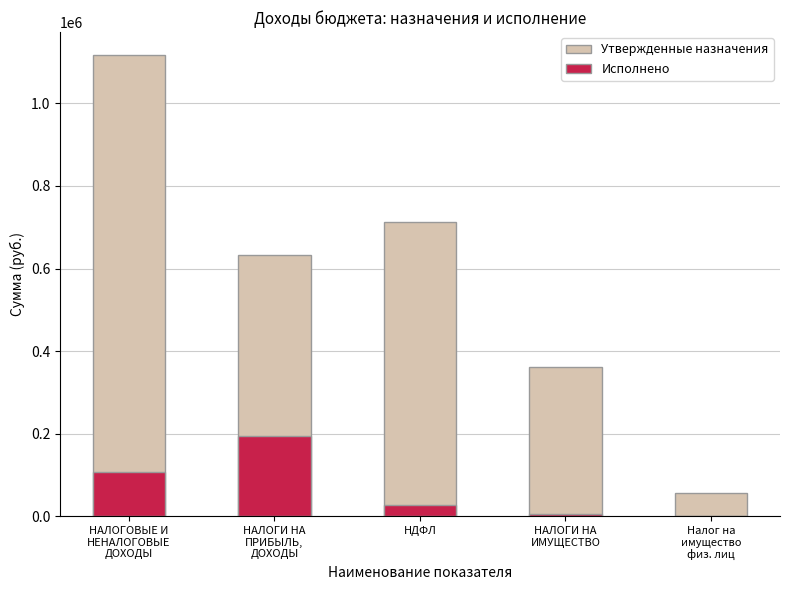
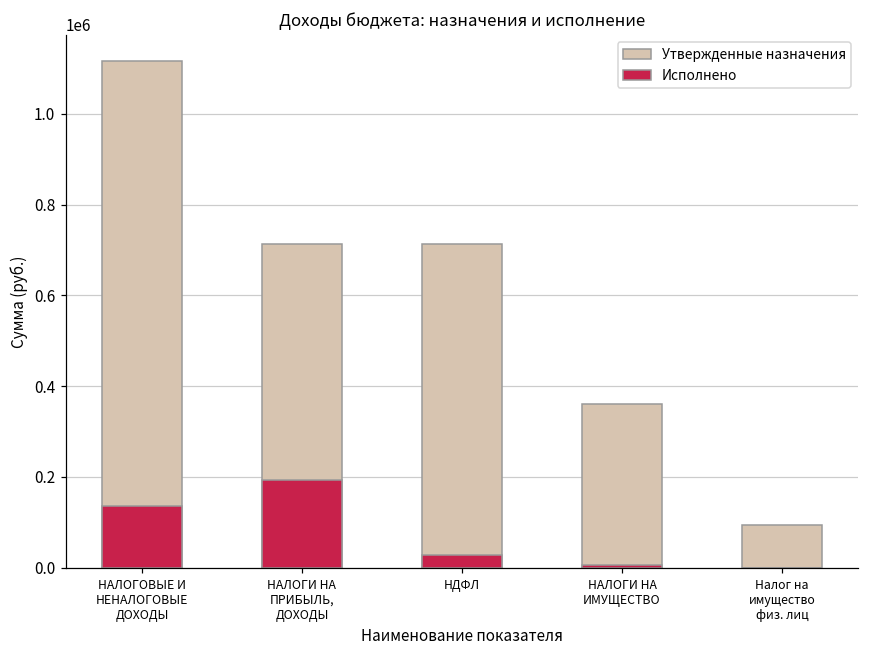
  {
    "Утвержденные назначения": {
      "НАЛОГОВЫЕ И НЕНАЛОГОВЫЕ ДОХОДЫ": 1120000,
-     "НАЛОГИ НА ПРИБЫЛЬ, ДОХОДЫ": 630000,
+     "НАЛОГИ НА ПРИБЫЛЬ, ДОХОДЫ": 710000,
      "НДФЛ": 710000,
      "НАЛОГИ НА ИМУЩЕСТВО": 360000,
-     "Налог на имущество физ. лиц": 60000
+     "Налог на имущество физ. лиц": 100000
    },
    "Исполнено": {
-     "НАЛОГОВЫЕ И НЕНАЛОГОВЫЕ ДОХОДЫ": 110000
+     "НАЛОГОВЫЕ И НЕНАЛОГОВЫЕ ДОХОДЫ": 140000
    }
  }
